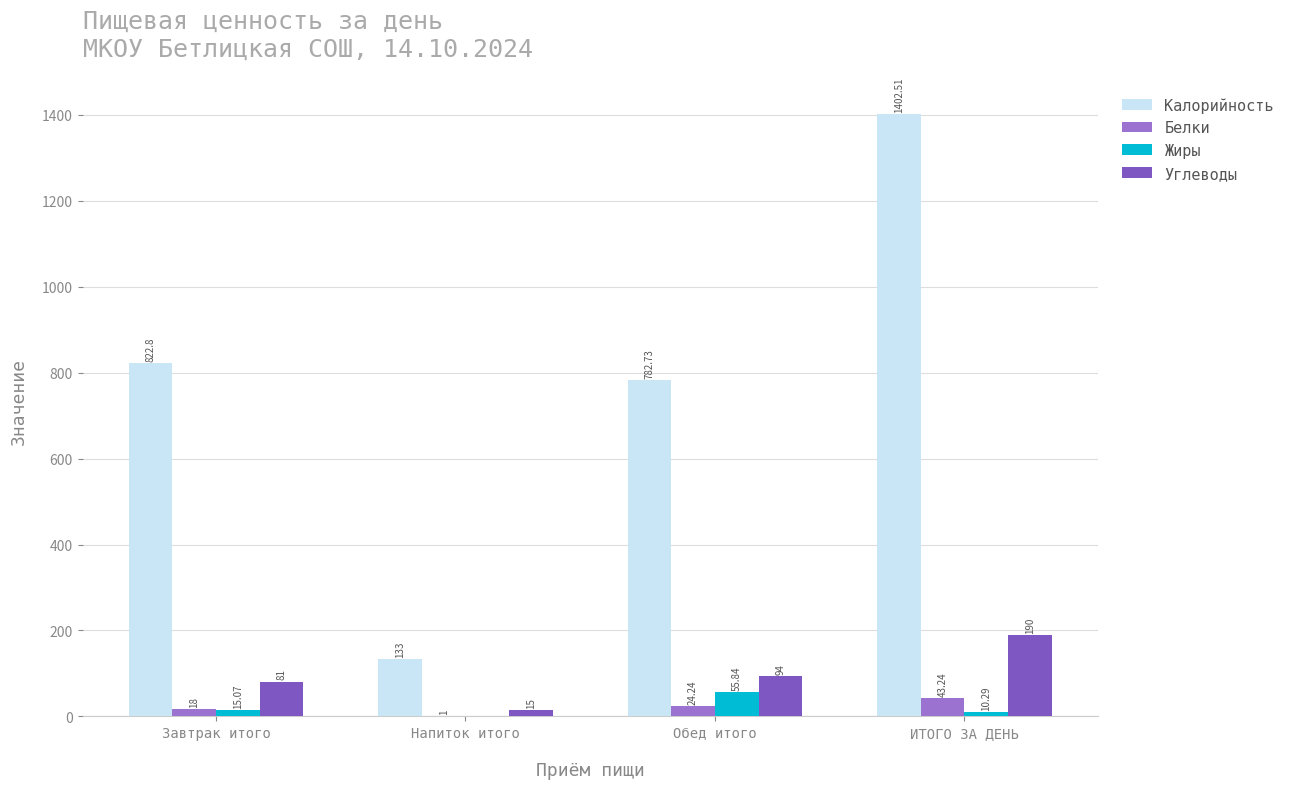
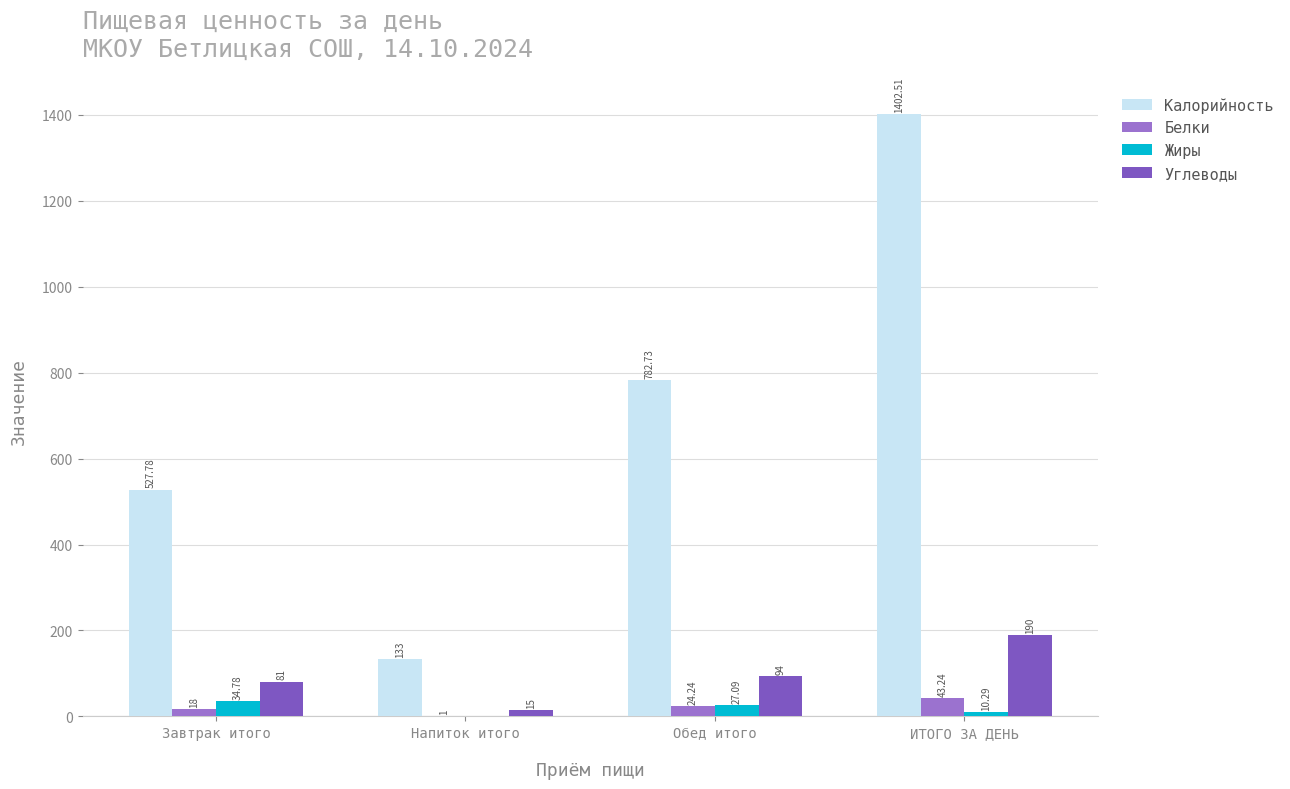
  {
    "Калорийность": {
-     "Завтрак итого": 822.8,
+     "Завтрак итого": 527.78,
      "Напиток итого": 133,
      "Обед итого": 782.73,
      "ИТОГО ЗА ДЕНЬ": 1402.51
    },
    "Жиры": {
-     "Завтрак итого": 15.07,
-     "Обед итого": 55.84,
+     "Завтрак итого": 34.78,
+     "Обед итого": 27.09,
      "ИТОГО ЗА ДЕНЬ": 10.29
    }
  }
